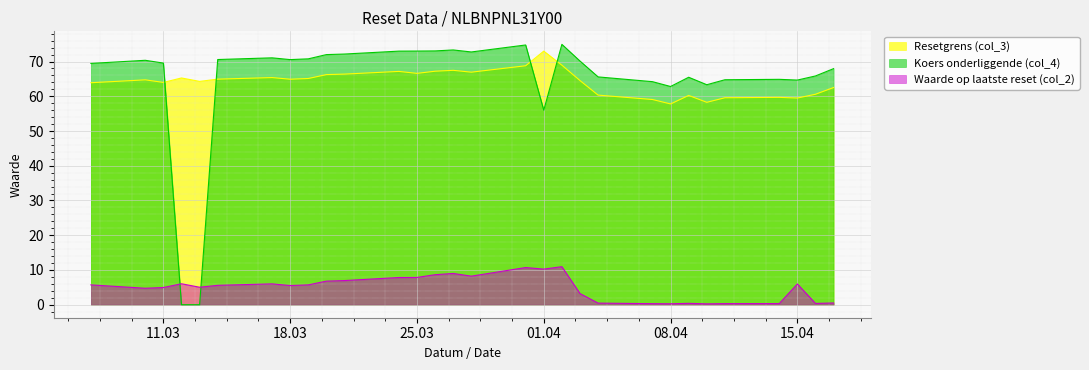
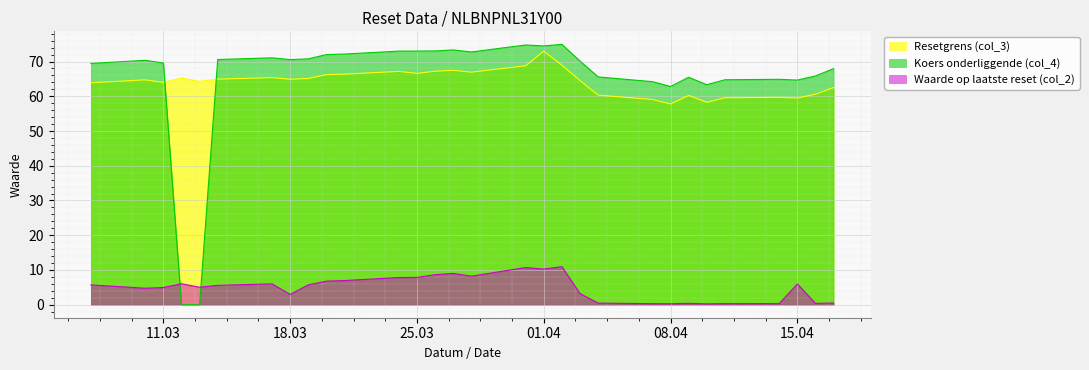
  {
    "Resetgrens (col_3)": {
      "11.03": 64,
      "18.03": 65,
      "25.03": 67,
      "01.04": 73,
      "08.04": 58,
      "15.04": 59
    },
    "Koers onderliggende (col_4)": {
      "11.03": 70,
      "18.03": 71,
      "25.03": 73,
-     "01.04": 56,
+     "01.04": 74,
      "08.04": 63,
      "15.04": 65
    },
    "Waarde op laatste reset (col_2)": {
      "11.03": 5,
-     "18.03": 6,
+     "18.03": 3,
      "25.03": 8,
      "01.04": 10,
      "08.04": 0,
      "15.04": 6
    }
  }
